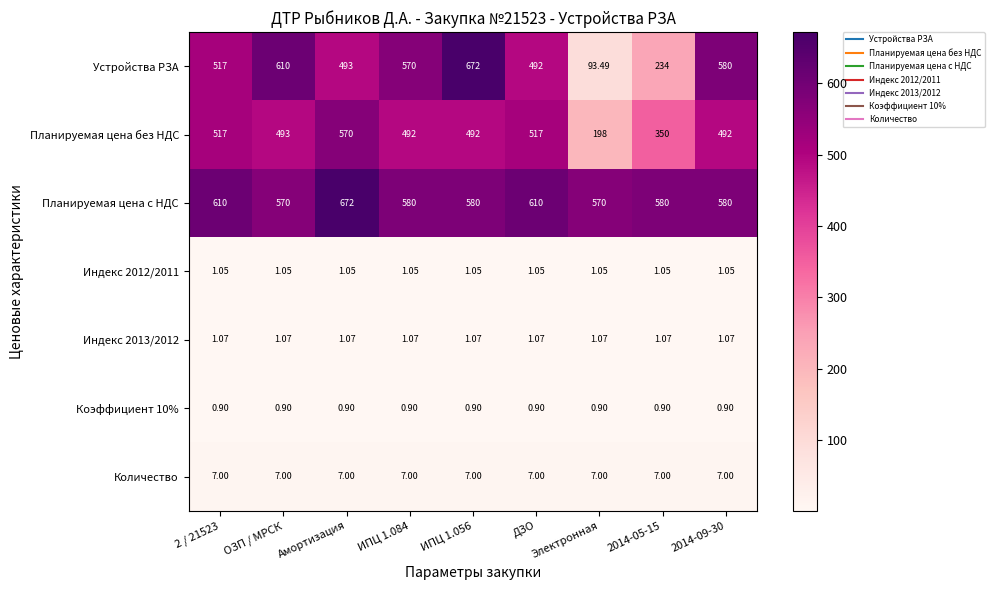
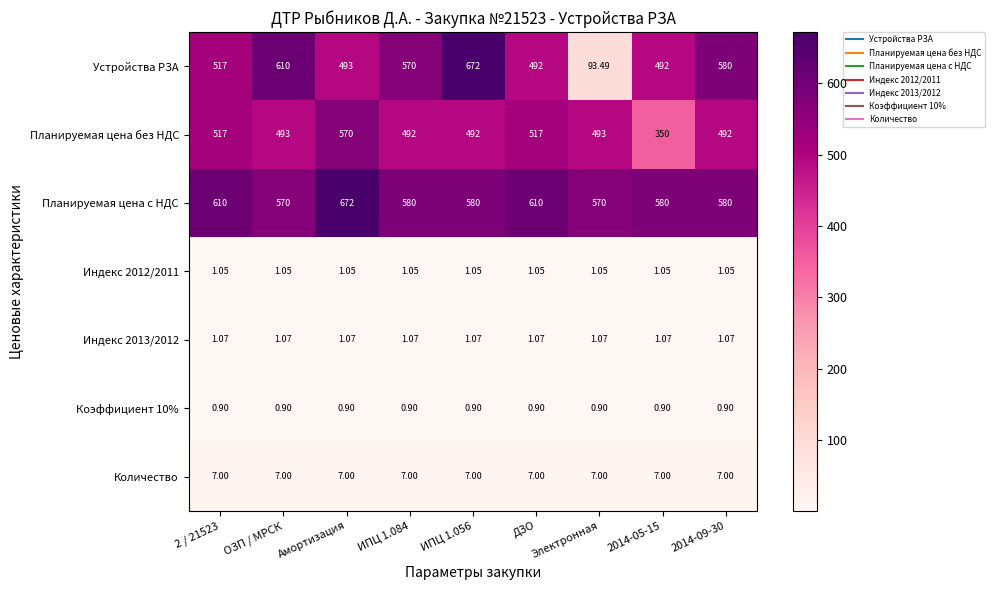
  {
    "Устройства РЗА": {
      "2 / 21523": 517,
      "ОЗП / МРСК": 610,
      "Амортизация": 493,
      "ИПЦ 1.084": 570,
      "ИПЦ 1.056": 672,
      "ДЗО": 492,
      "Электронная": 93.49,
-     "2014-05-15": 234,
+     "2014-05-15": 492,
      "2014-09-30": 580
    },
    "Планируемая цена без НДС": {
      "2 / 21523": 517,
      "ОЗП / МРСК": 493,
      "Амортизация": 570,
      "ИПЦ 1.084": 492,
      "ИПЦ 1.056": 492,
      "ДЗО": 517,
-     "Электронная": 198,
+     "Электронная": 493,
      "2014-05-15": 350,
      "2014-09-30": 492
    },
    "Планируемая цена с НДС": {
      "2 / 21523": 610,
      "ОЗП / МРСК": 570,
      "Амортизация": 672,
      "ИПЦ 1.084": 580,
      "ИПЦ 1.056": 580,
      "ДЗО": 610,
      "Электронная": 570,
      "2014-05-15": 580,
      "2014-09-30": 580
    },
    "Индекс 2012/2011": {
      "2 / 21523": 1.05,
      "ОЗП / МРСК": 1.05,
      "Амортизация": 1.05,
      "ИПЦ 1.084": 1.05,
      "ИПЦ 1.056": 1.05,
      "ДЗО": 1.05,
      "Электронная": 1.05,
      "2014-05-15": 1.05,
      "2014-09-30": 1.05
    },
    "Индекс 2013/2012": {
      "2 / 21523": 1.07,
      "ОЗП / МРСК": 1.07,
      "Амортизация": 1.07,
      "ИПЦ 1.084": 1.07,
      "ИПЦ 1.056": 1.07,
      "ДЗО": 1.07,
      "Электронная": 1.07,
      "2014-05-15": 1.07,
      "2014-09-30": 1.07
    },
    "Коэффициент 10%": {
      "2 / 21523": 0.90,
      "ОЗП / МРСК": 0.90,
      "Амортизация": 0.90,
      "ИПЦ 1.084": 0.90,
      "ИПЦ 1.056": 0.90,
      "ДЗО": 0.90,
      "Электронная": 0.90,
      "2014-05-15": 0.90,
      "2014-09-30": 0.90
    },
    "Количество": {
      "2 / 21523": 7.00,
      "ОЗП / МРСК": 7.00,
      "Амортизация": 7.00,
      "ИПЦ 1.084": 7.00,
      "ИПЦ 1.056": 7.00,
      "ДЗО": 7.00,
      "Электронная": 7.00,
      "2014-05-15": 7.00,
      "2014-09-30": 7.00
    }
  }
